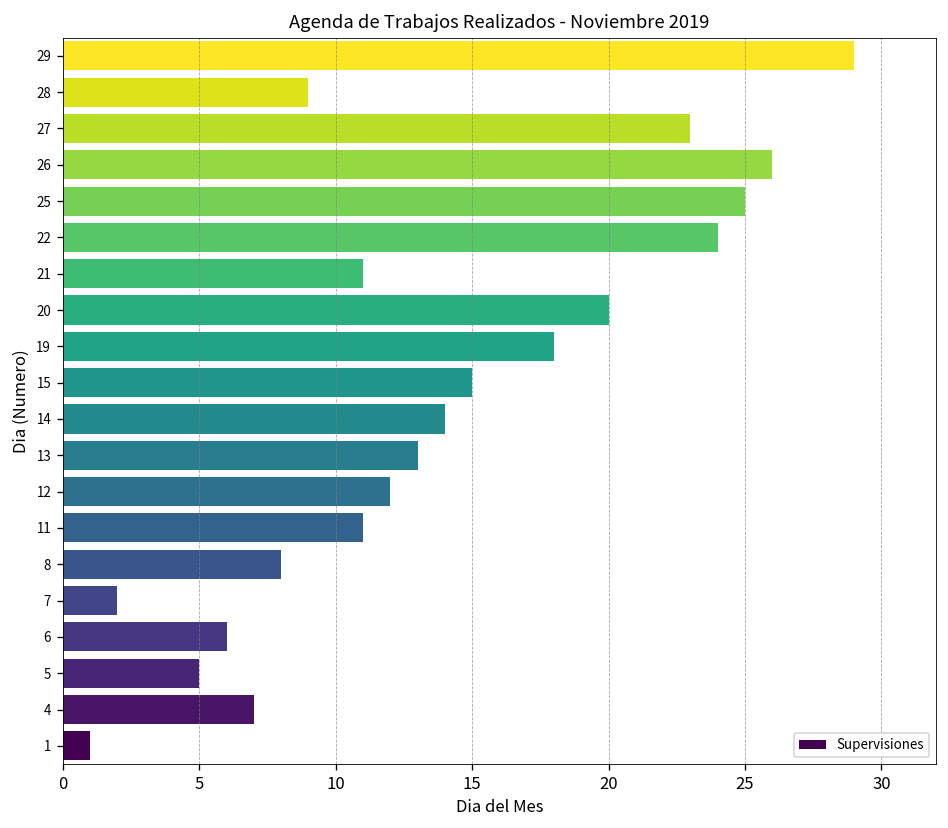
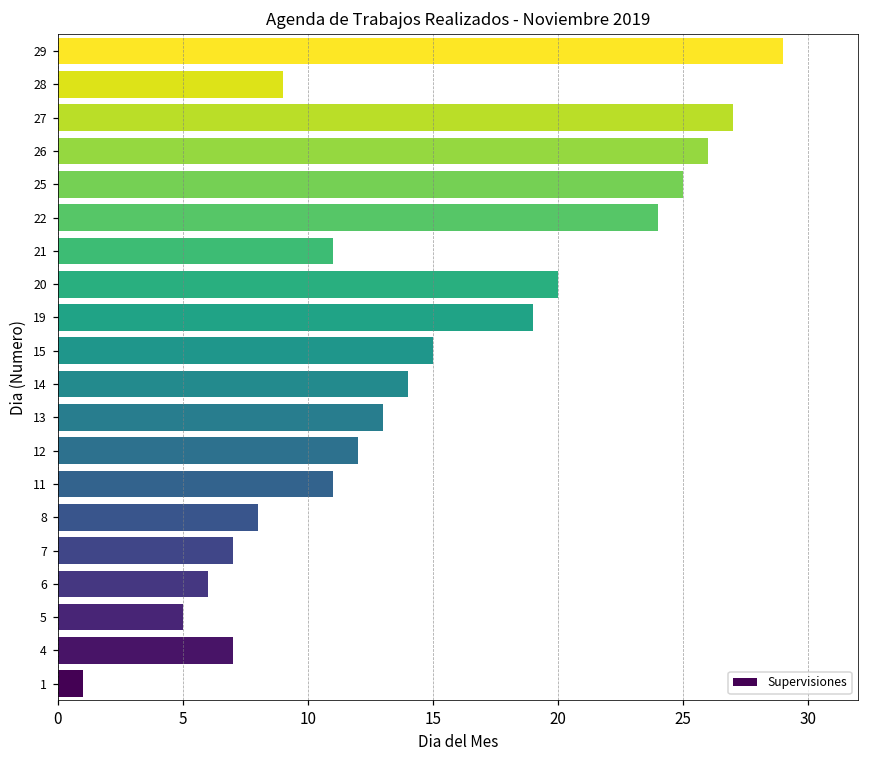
  {
    "29": 29,
    "28": 9,
-   "27": 23,
+   "27": 27,
    "26": 26,
    "25": 25,
    "22": 24,
    "21": 11,
    "20": 20,
-   "19": 18,
+   "19": 19,
    "15": 15,
    "14": 14,
    "13": 13,
    "12": 12,
    "11": 11,
    "8": 8,
-   "7": 2,
+   "7": 7,
    "6": 6,
    "5": 5,
    "4": 7,
    "1": 1
  }
